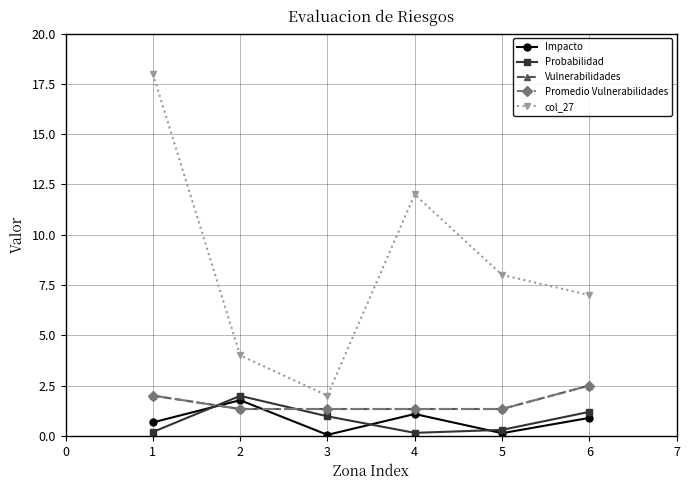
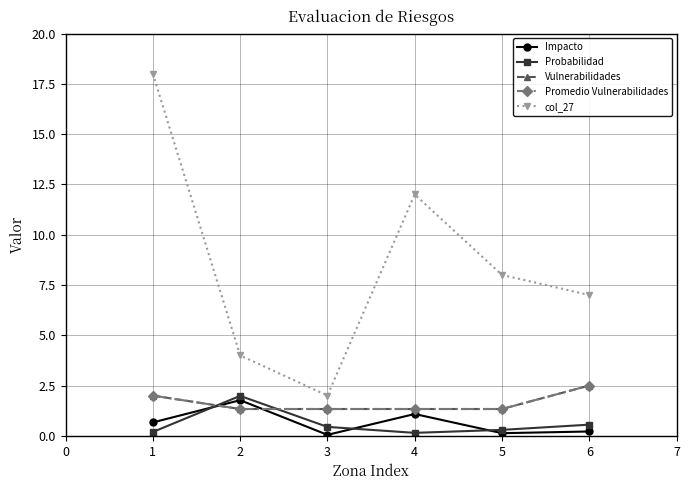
  {
    "Impacto": {
      "1": 0.7,
      "2": 1.8,
      "3": 0.0,
      "4": 1.1,
      "5": 0.1,
-     "6": 0.9
+     "6": 0.2
    },
    "Probabilidad": {
      "1": 0.2,
      "2": 2.0,
-     "3": 1.0,
+     "3": 0.4,
      "4": 0.1,
      "5": 0.3,
-     "6": 1.2
+     "6": 0.6
    }
  }
